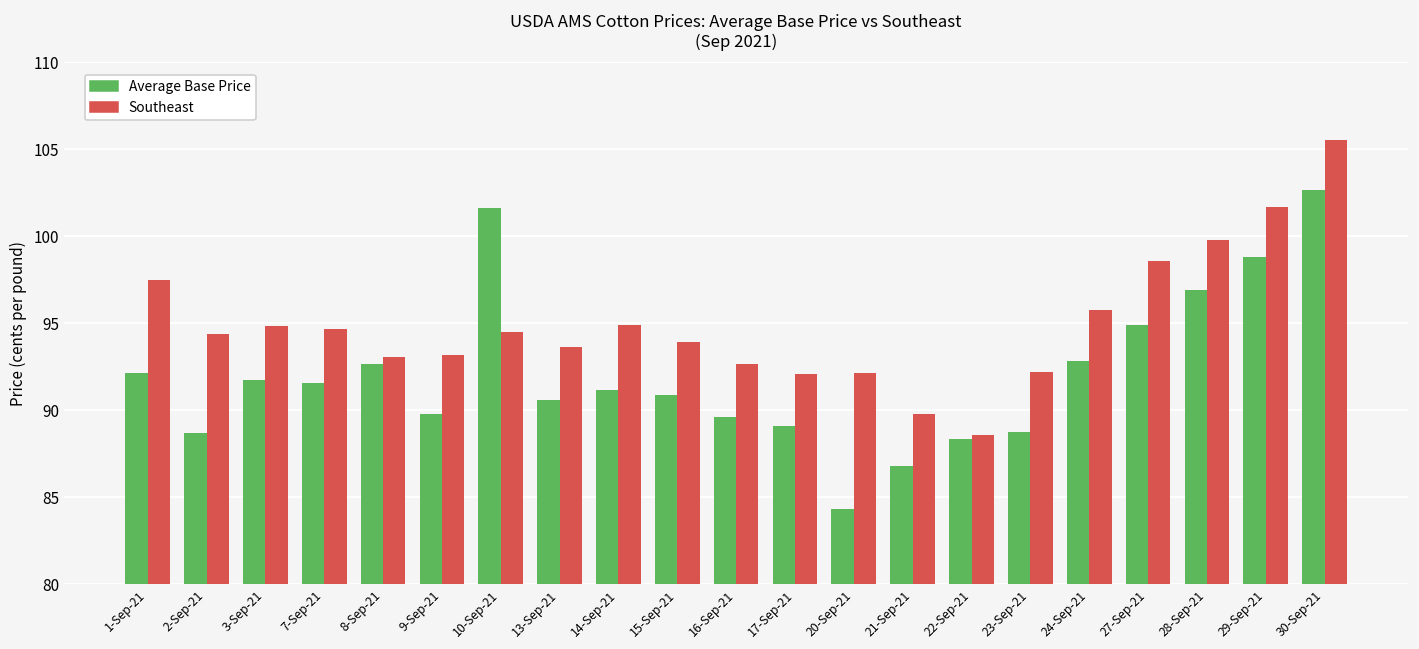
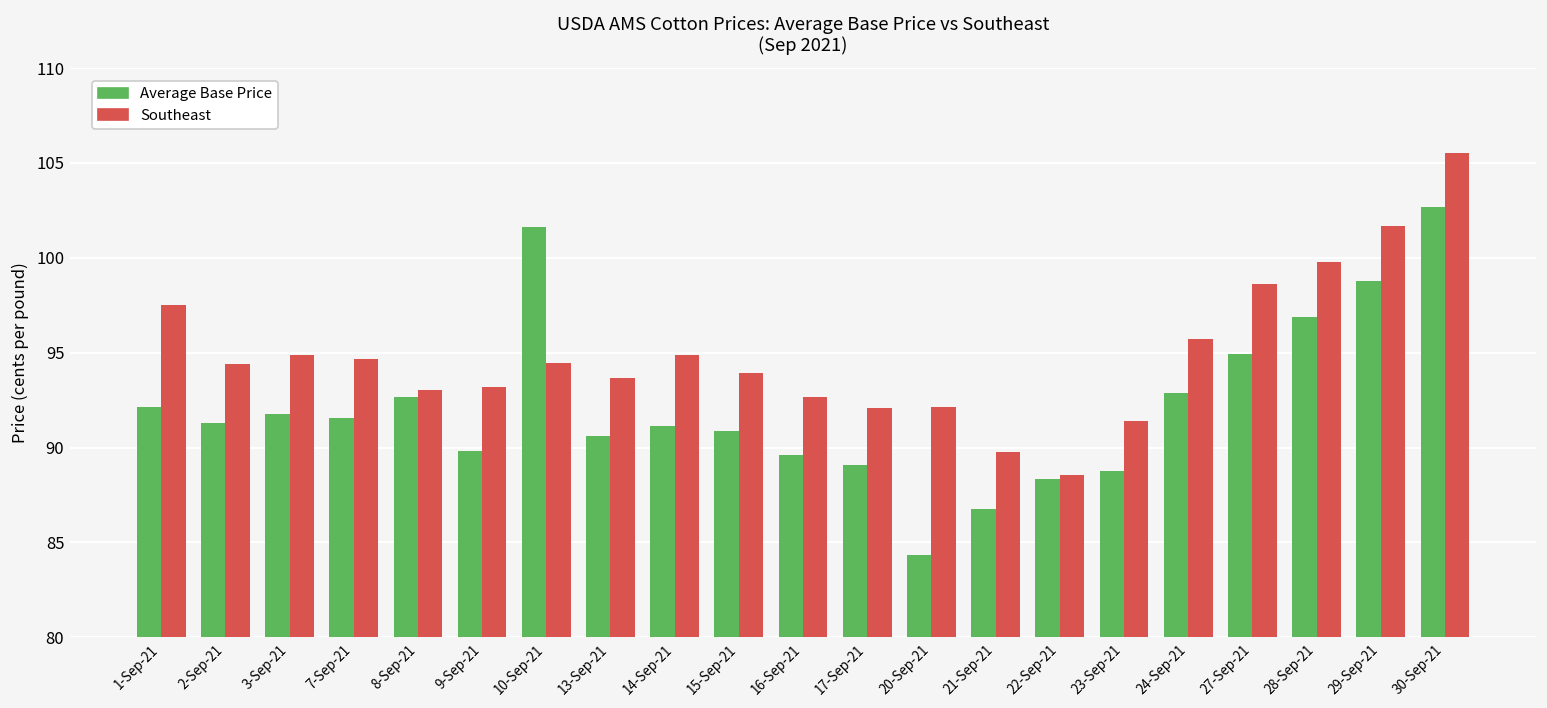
  {
    "Average Base Price": {
      "1-Sep-21": 92.2,
-     "2-Sep-21": 88.7,
+     "2-Sep-21": 91.3,
      "3-Sep-21": 91.8,
      "7-Sep-21": 91.6,
      "8-Sep-21": 92.7,
      "9-Sep-21": 89.8,
      "10-Sep-21": 101.6,
      "13-Sep-21": 90.6,
      "14-Sep-21": 91.1,
      "15-Sep-21": 90.9,
      "16-Sep-21": 89.6,
      "17-Sep-21": 89.1,
      "20-Sep-21": 84.3,
      "21-Sep-21": 86.8,
      "22-Sep-21": 88.3,
      "23-Sep-21": 88.8,
      "24-Sep-21": 92.9,
      "27-Sep-21": 94.9,
      "28-Sep-21": 96.9,
      "29-Sep-21": 98.8,
      "30-Sep-21": 102.7
    },
    "Southeast": {
      "1-Sep-21": 97.5,
      "2-Sep-21": 94.4,
      "3-Sep-21": 94.9,
      "7-Sep-21": 94.7,
      "8-Sep-21": 93.0,
      "9-Sep-21": 93.2,
      "10-Sep-21": 94.5,
      "13-Sep-21": 93.7,
      "14-Sep-21": 94.9,
      "15-Sep-21": 93.9,
      "16-Sep-21": 92.7,
      "17-Sep-21": 92.1,
      "20-Sep-21": 92.2,
      "21-Sep-21": 89.8,
      "22-Sep-21": 88.6,
-     "23-Sep-21": 92.2,
+     "23-Sep-21": 91.4,
      "24-Sep-21": 95.7,
      "27-Sep-21": 98.6,
      "28-Sep-21": 99.8,
      "29-Sep-21": 101.7,
      "30-Sep-21": 105.6
    }
  }
